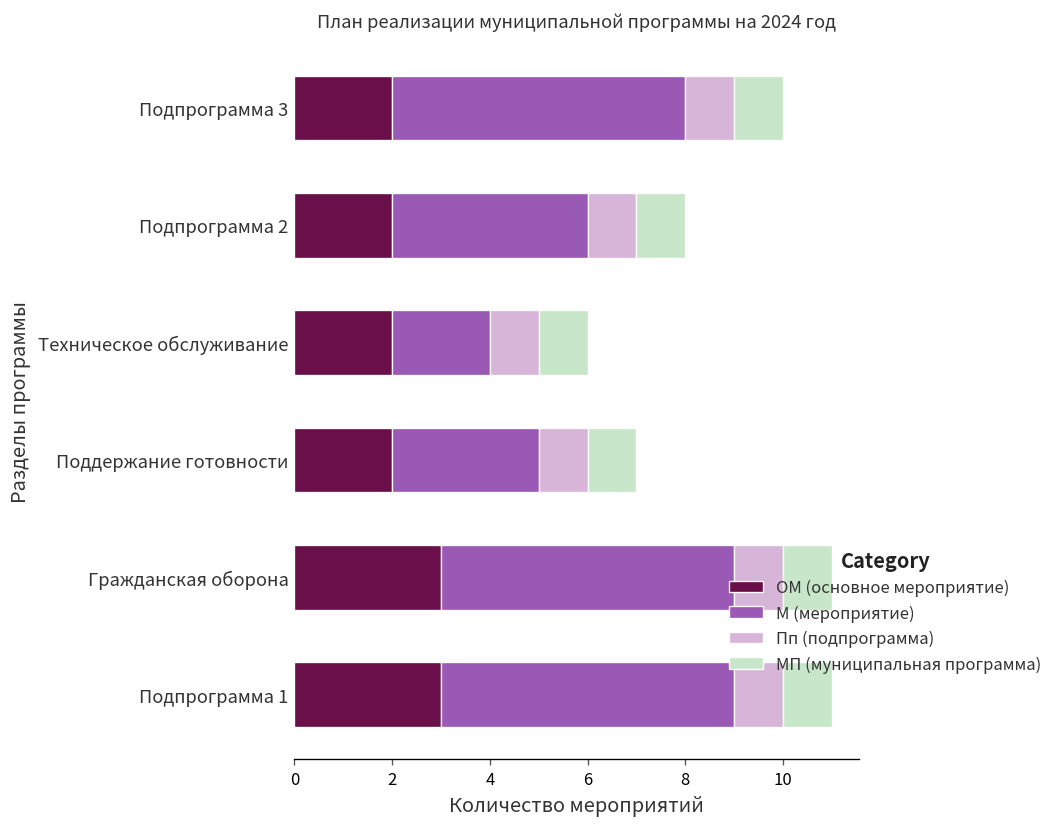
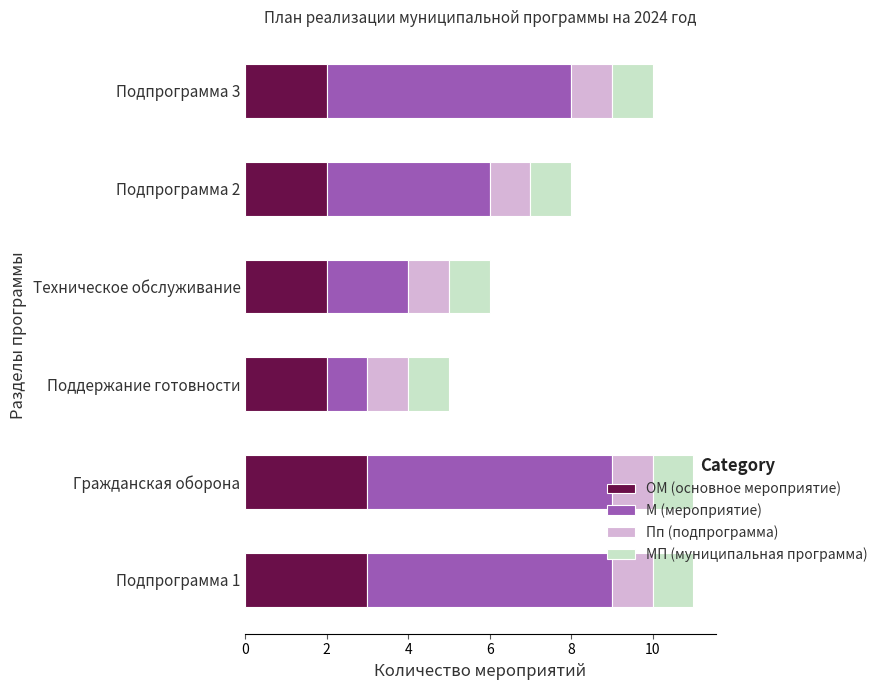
  {
    "ОМ (основное мероприятие)": {
      "Подпрограмма 3": 2,
      "Подпрограмма 2": 2,
      "Техническое обслуживание": 2,
      "Поддержание готовности": 2,
      "Гражданская оборона": 3,
      "Подпрограмма 1": 3
    },
    "М (мероприятие)": {
      "Подпрограмма 3": 6,
      "Подпрограмма 2": 4,
      "Техническое обслуживание": 2,
-     "Поддержание готовности": 3,
+     "Поддержание готовности": 1,
      "Гражданская оборона": 6,
      "Подпрограмма 1": 6
    }
  }
